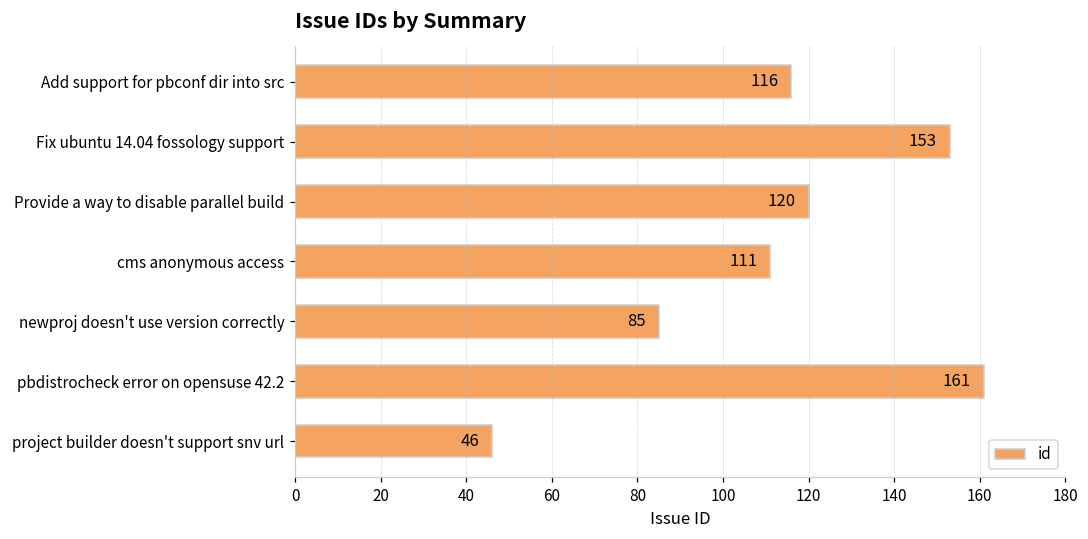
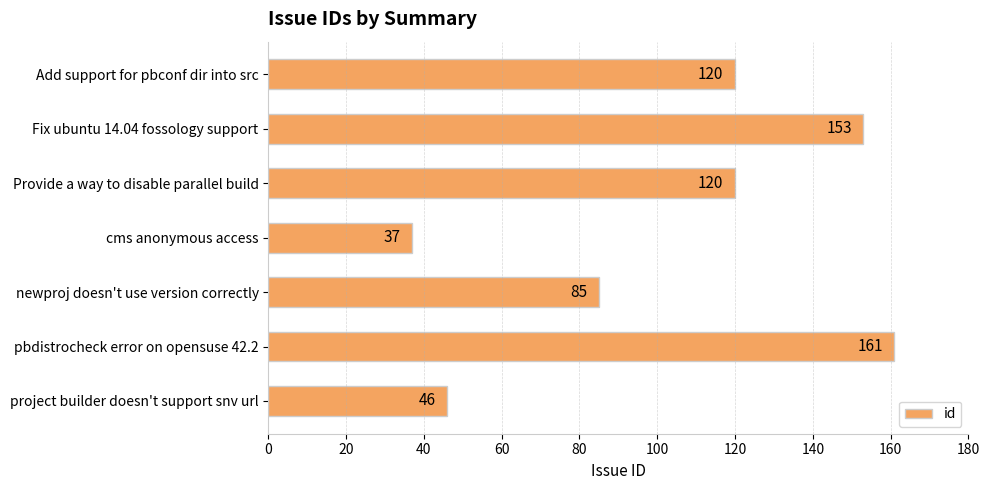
  {
-   "Add support for pbconf dir into src": 116,
+   "Add support for pbconf dir into src": 120,
    "Fix ubuntu 14.04 fossology support": 153,
    "Provide a way to disable parallel build": 120,
-   "cms anonymous access": 111,
+   "cms anonymous access": 37,
    "newproj doesn't use version correctly": 85,
    "pbdistrocheck error on opensuse 42.2": 161,
    "project builder doesn't support snv url": 46
  }
